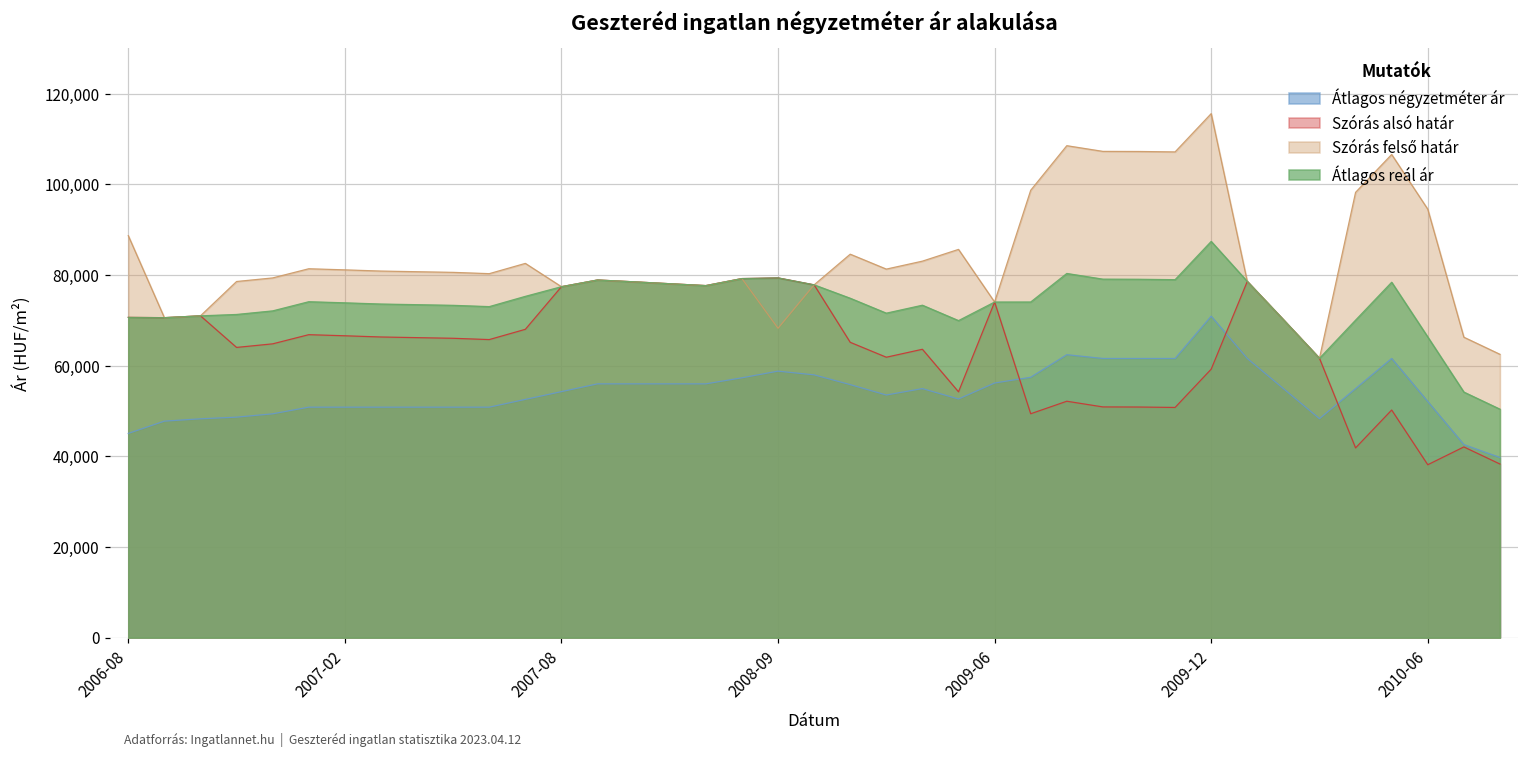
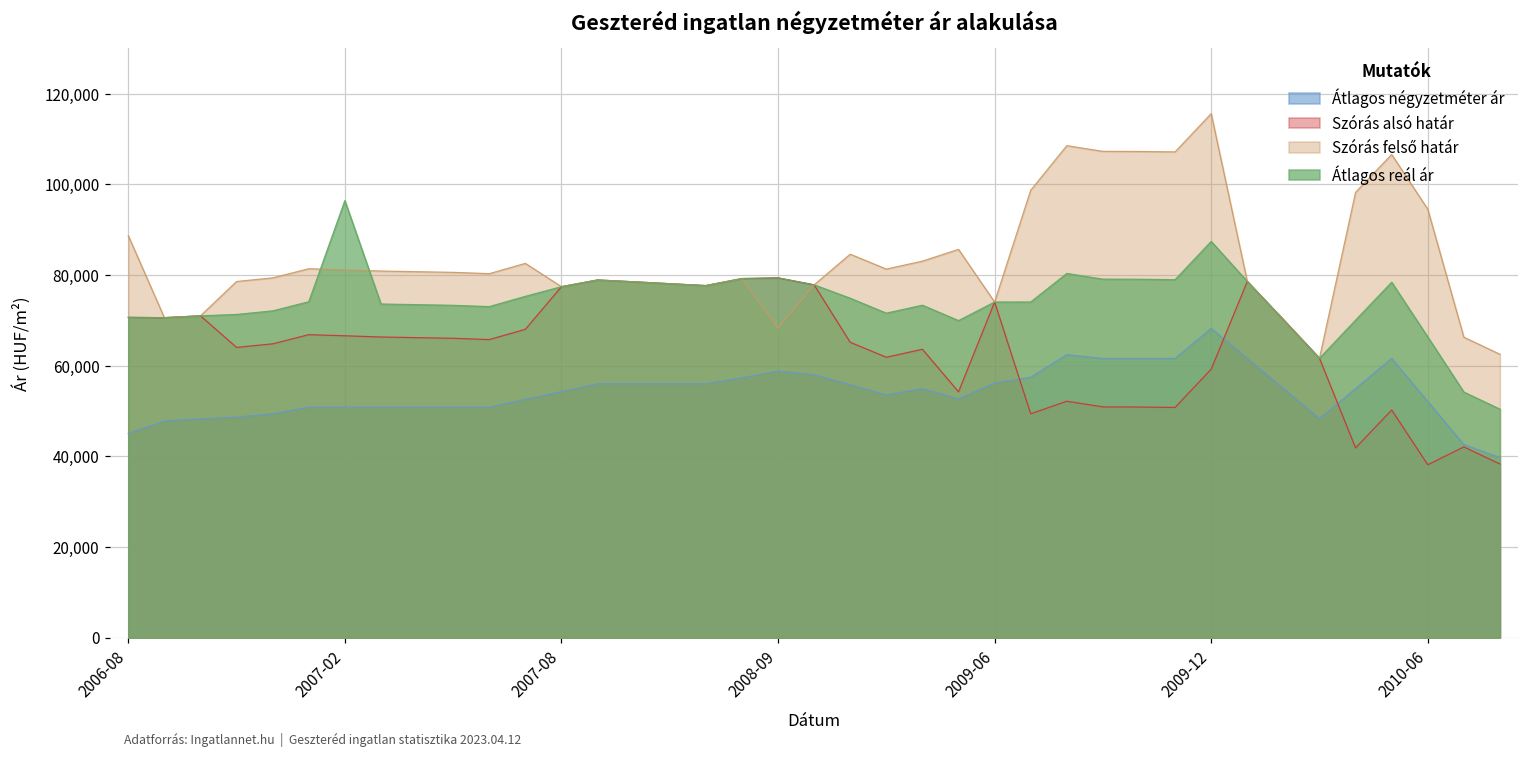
  {
    "Átlagos négyzetméter ár": {
      "2006-08": "45,000",
      "2007-02": "51,000",
      "2007-08": "54,000",
      "2008-09": "59,000",
      "2009-06": "56,000",
-     "2009-12": "71,000",
+     "2009-12": "68,000",
      "2010-06": "52,000"
    },
    "Szórás alsó határ": {
      "2007-02": "67,000",
      "2009-12": "59,000",
      "2010-06": "38,000"
    },
    "Szórás felső határ": {
      "2006-08": "89,000",
      "2007-02": "81,000",
      "2008-09": "68,000",
      "2009-12": "116,000",
      "2010-06": "95,000"
    },
    "Átlagos reál ár": {
-     "2007-02": "74,000",
+     "2007-02": "96,000",
      "2009-12": "87,000",
      "2010-06": "66,000"
    }
  }
